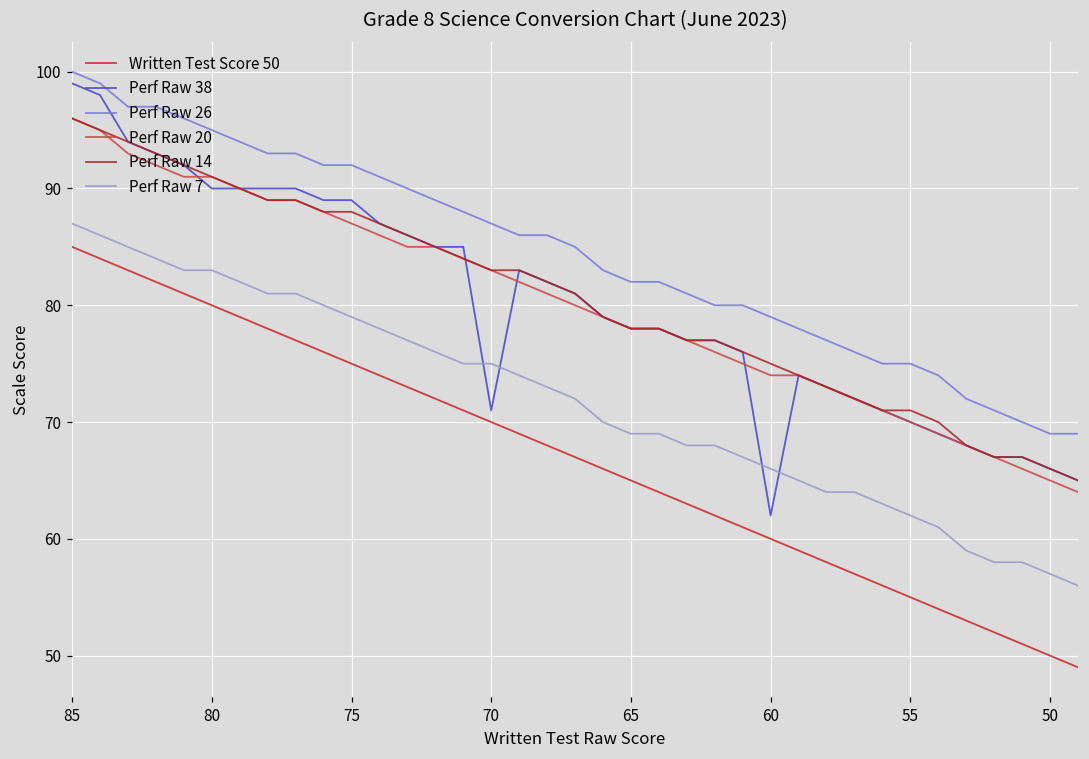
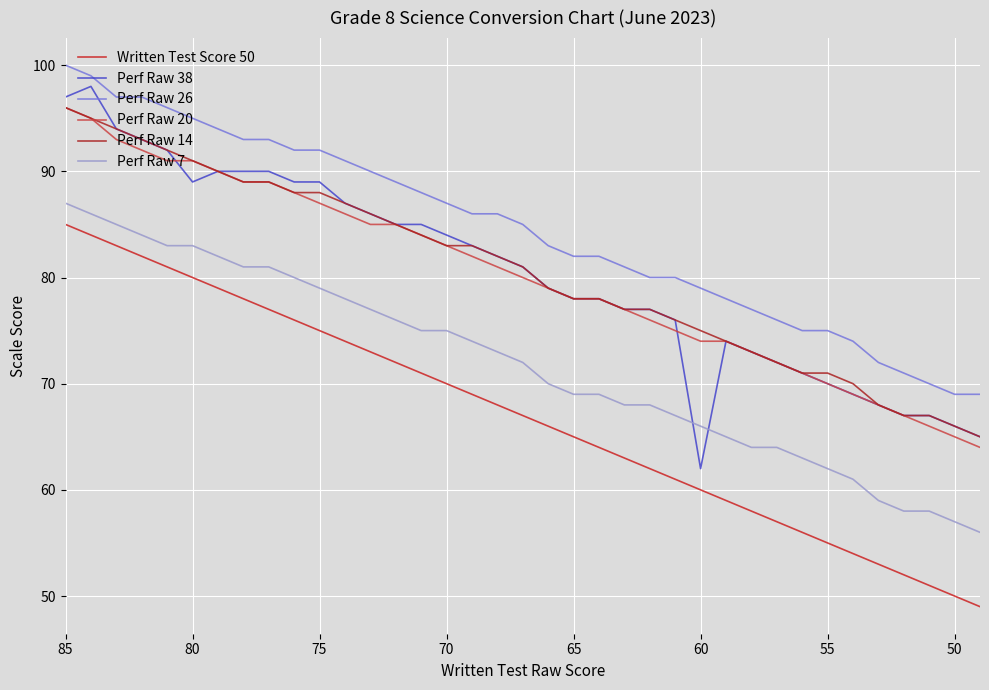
  {
    "Perf Raw 38": {
-     "85": 99,
-     "80": 90,
+     "85": 97,
+     "80": 89,
      "75": 89,
-     "70": 71,
+     "70": 84,
      "60": 62
    }
  }
